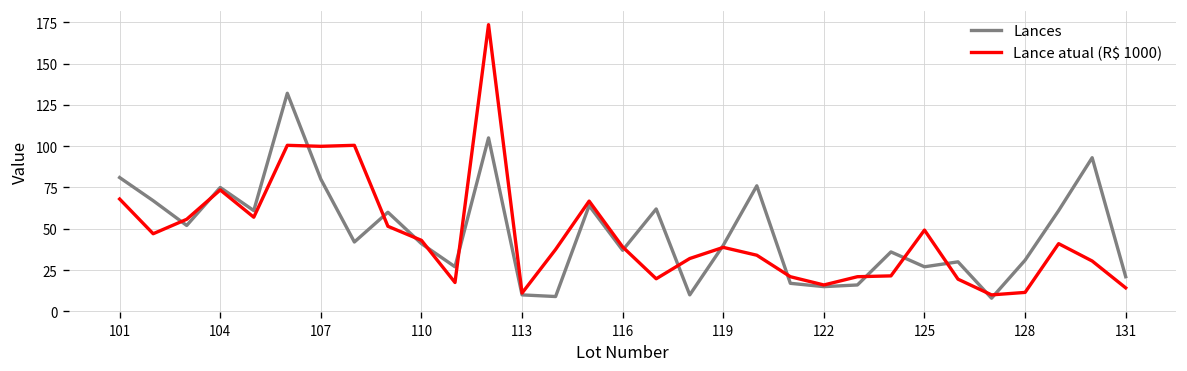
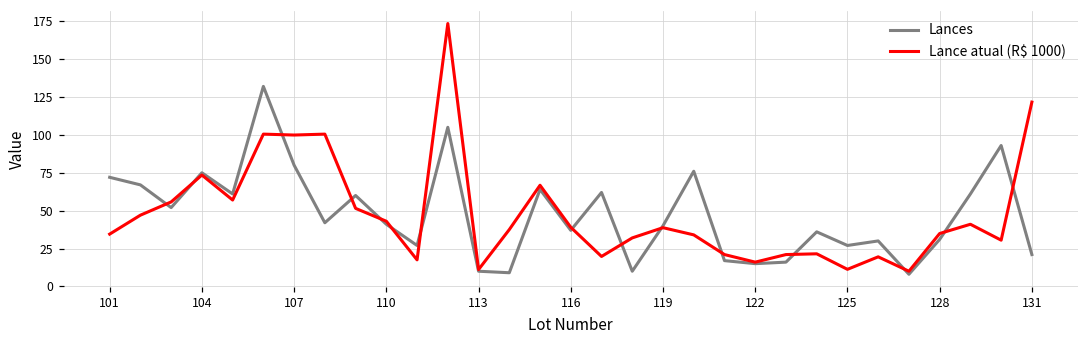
  {
    "Lances": {
-     "101": 81,
+     "101": 72,
      "107": 80,
      "110": 41,
      "116": 37,
      "125": 27,
      "128": 31,
      "131": 21
    },
    "Lance atual (R$ 1000)": {
-     "101": 68,
+     "101": 35,
      "107": 100,
      "110": 43,
      "116": 39,
-     "125": 49,
-     "128": 12,
-     "131": 14
+     "125": 11,
+     "128": 35,
+     "131": 122
    }
  }
